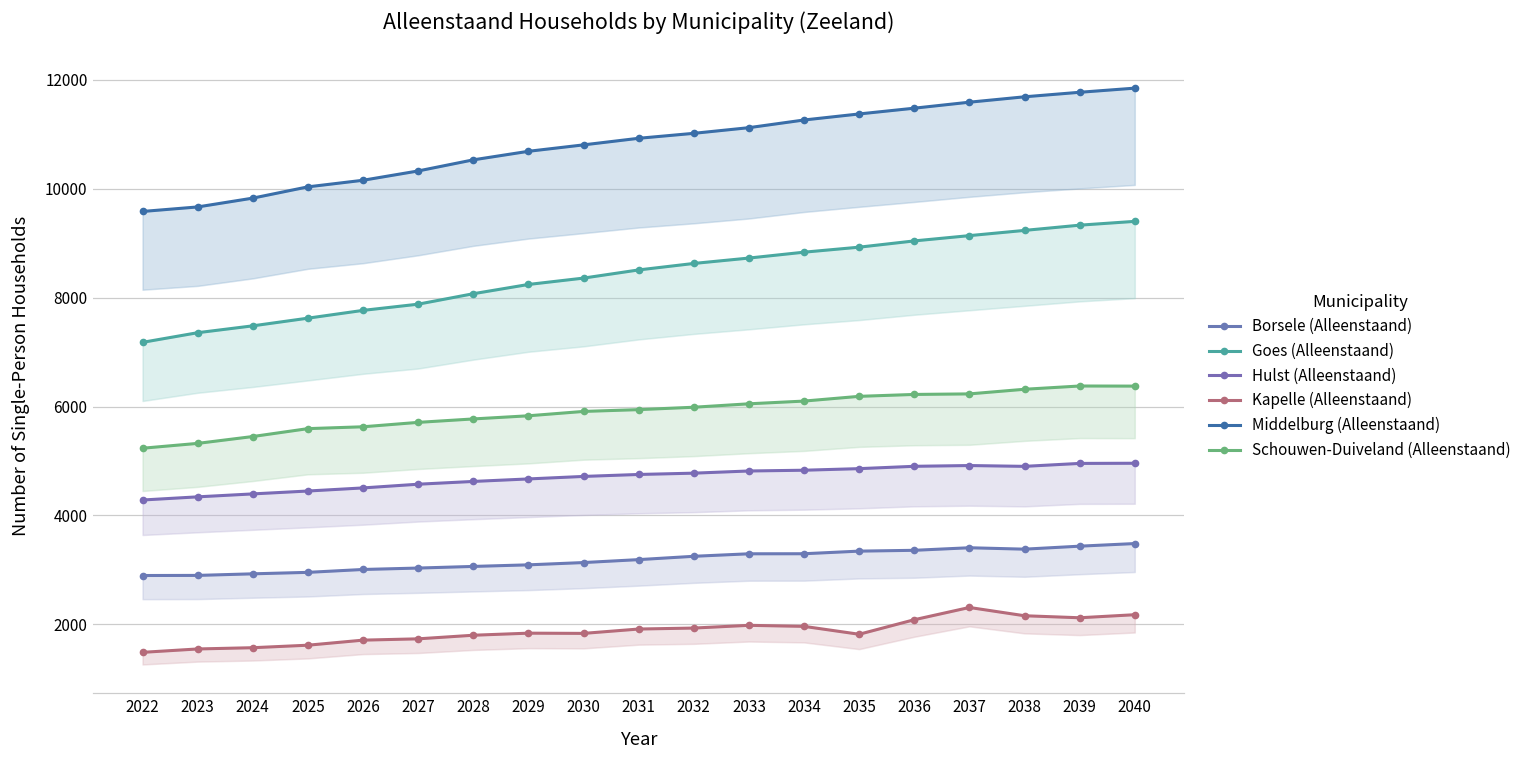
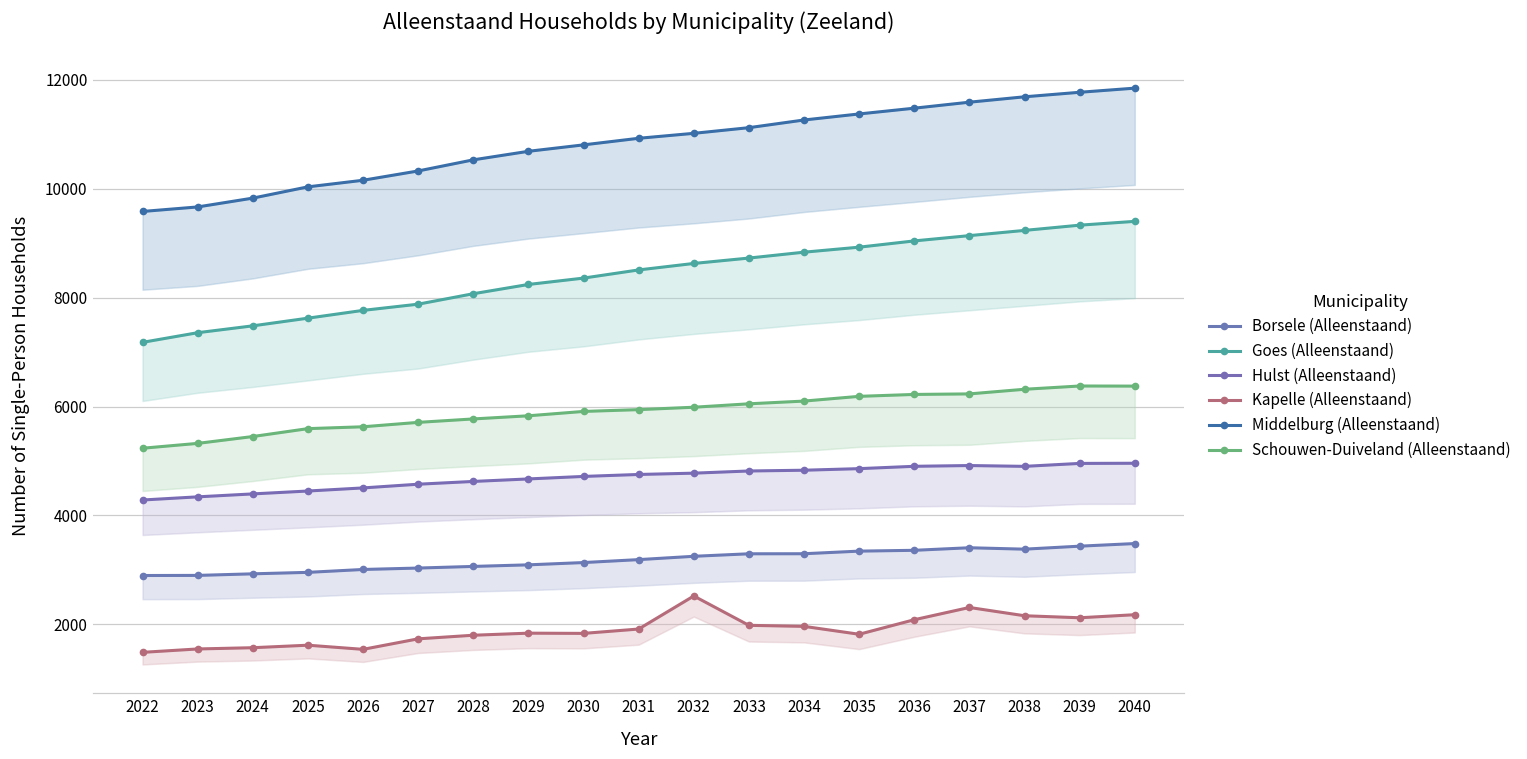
  {
    "Kapelle (Alleenstaand)": {
      "2022": 1500,
      "2023": 1500,
      "2024": 1600,
      "2025": 1600,
-     "2026": 1700,
+     "2026": 1500,
      "2027": 1700,
      "2028": 1800,
      "2029": 1800,
      "2030": 1800,
      "2031": 1900,
-     "2032": 1900,
+     "2032": 2500,
      "2033": 2000,
      "2034": 2000,
      "2035": 1800,
      "2036": 2100,
      "2037": 2300,
      "2038": 2200,
      "2039": 2100,
      "2040": 2200
    }
  }
